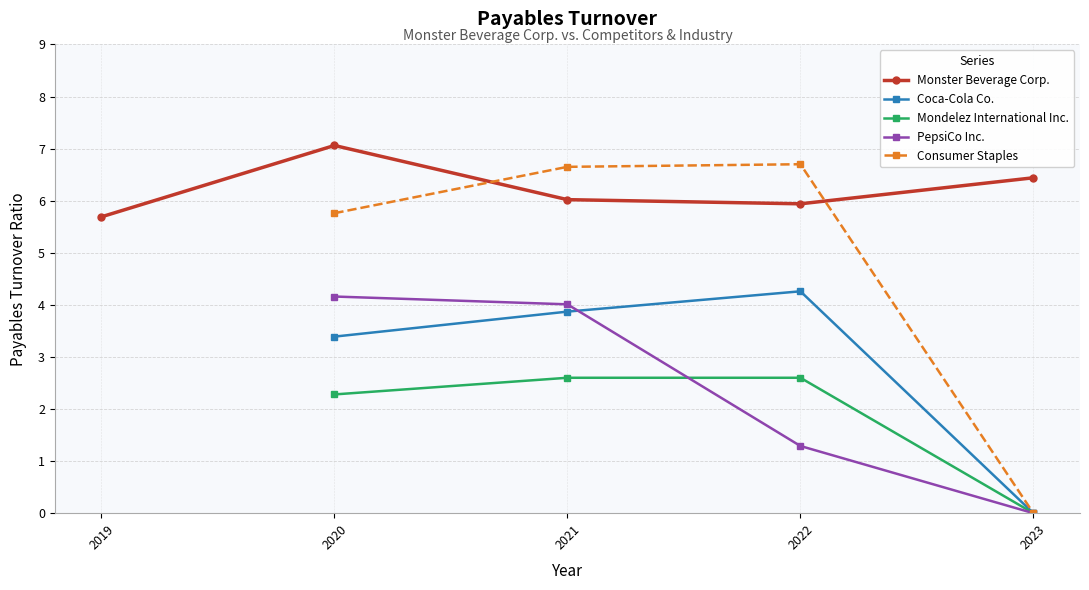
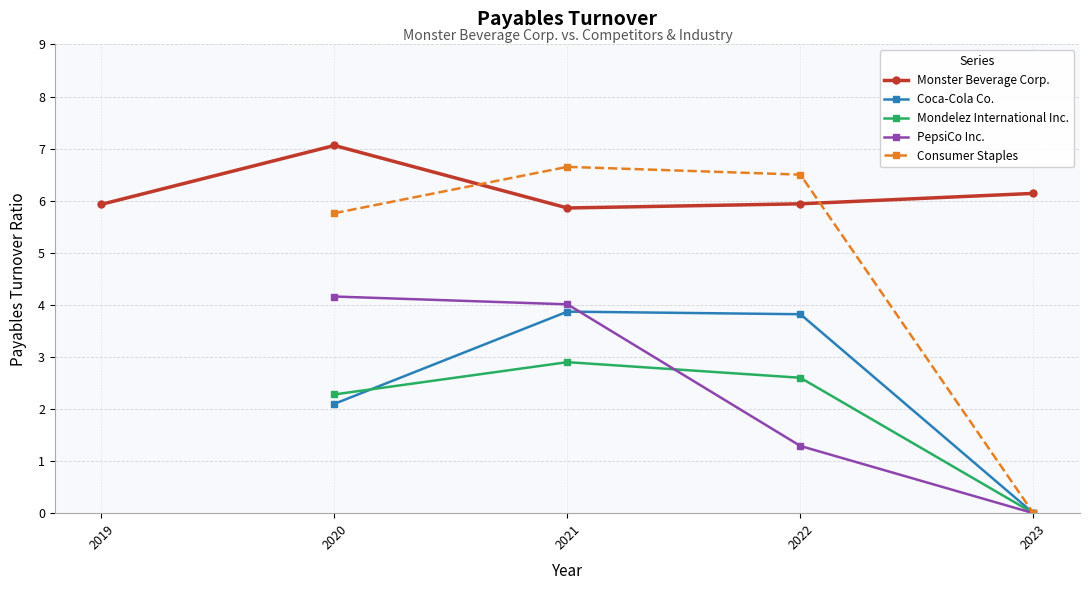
  {
    "Monster Beverage Corp.": {
-     "2019": 5.7,
+     "2019": 5.9,
      "2020": 7.1,
-     "2021": 6.0,
+     "2021": 5.9,
      "2022": 5.9,
-     "2023": 6.4
+     "2023": 6.1
    },
    "Coca-Cola Co.": {
-     "2020": 3.4,
+     "2020": 2.1,
      "2021": 3.9,
-     "2022": 4.3
+     "2022": 3.8
    },
    "Mondelez International Inc.": {
      "2020": 2.3,
-     "2021": 2.6,
+     "2021": 2.9,
      "2022": 2.6
    },
    "PepsiCo Inc.": {
      "2020": 4.2,
      "2021": 4.0,
      "2022": 1.3
    },
    "Consumer Staples": {
      "2020": 5.8,
      "2021": 6.7,
-     "2022": 6.7
+     "2022": 6.5
    }
  }
